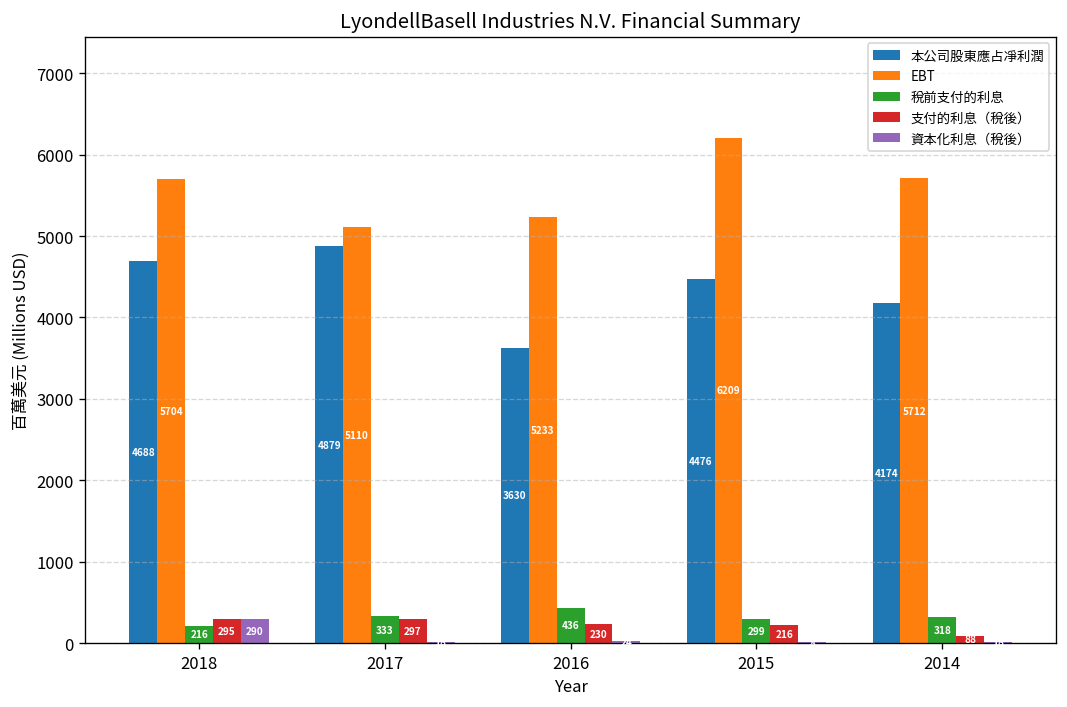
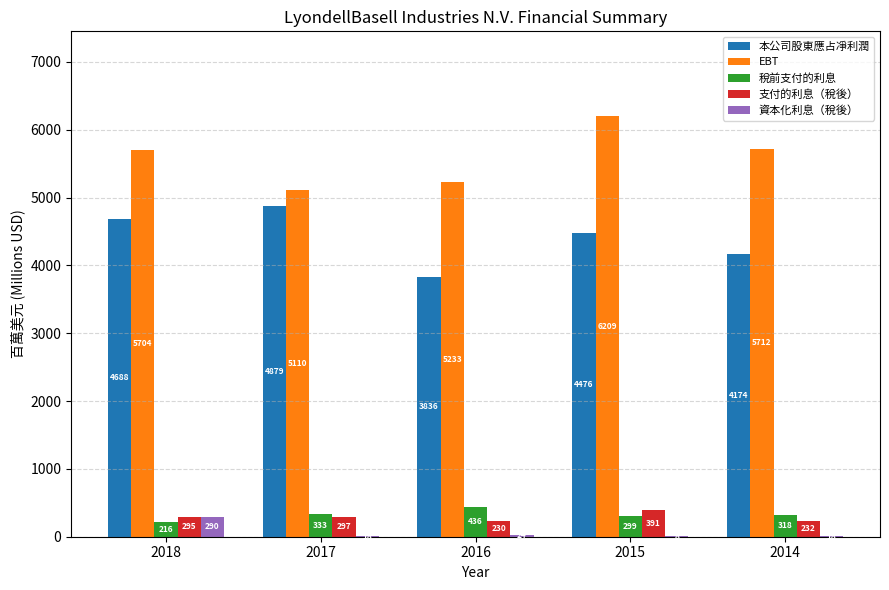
  {
    "本公司股東應占凈利潤": {
      "2018": 4688,
      "2017": 4879,
-     "2016": 3630,
+     "2016": 3836,
      "2015": 4476,
      "2014": 4174
    },
    "EBT": {
      "2018": 5704,
      "2017": 5110,
      "2016": 5233,
      "2015": 6209,
      "2014": 5712
    },
    "稅前支付的利息": {
      "2018": 216,
      "2017": 333,
      "2016": 436,
      "2015": 299,
      "2014": 318
    },
    "支付的利息（稅後）": {
      "2018": 295,
      "2017": 297,
      "2016": 230,
-     "2015": 216,
-     "2014": 88
+     "2015": 391,
+     "2014": 232
    },
    "資本化利息（稅後）": {
      "2018": 290
    }
  }
